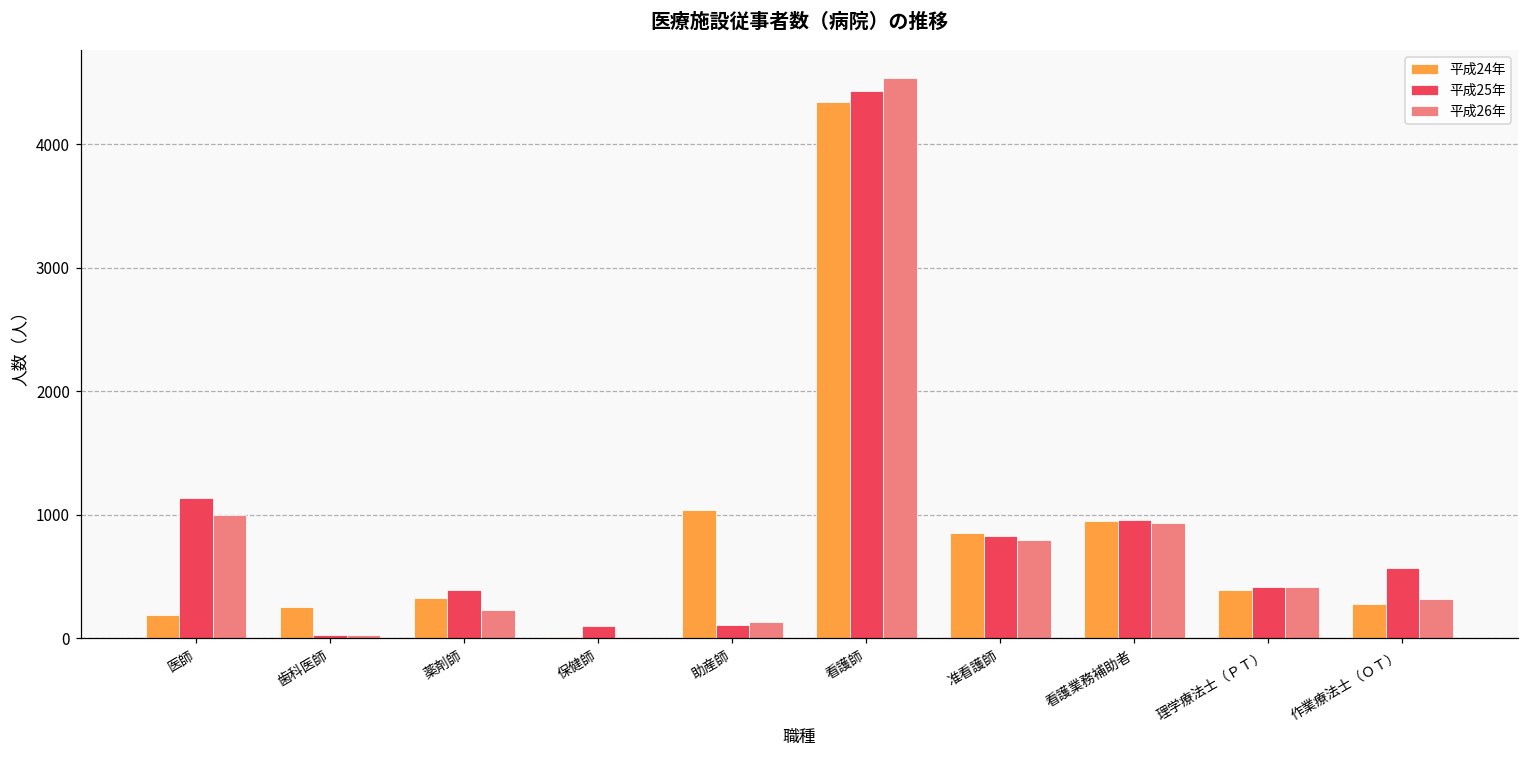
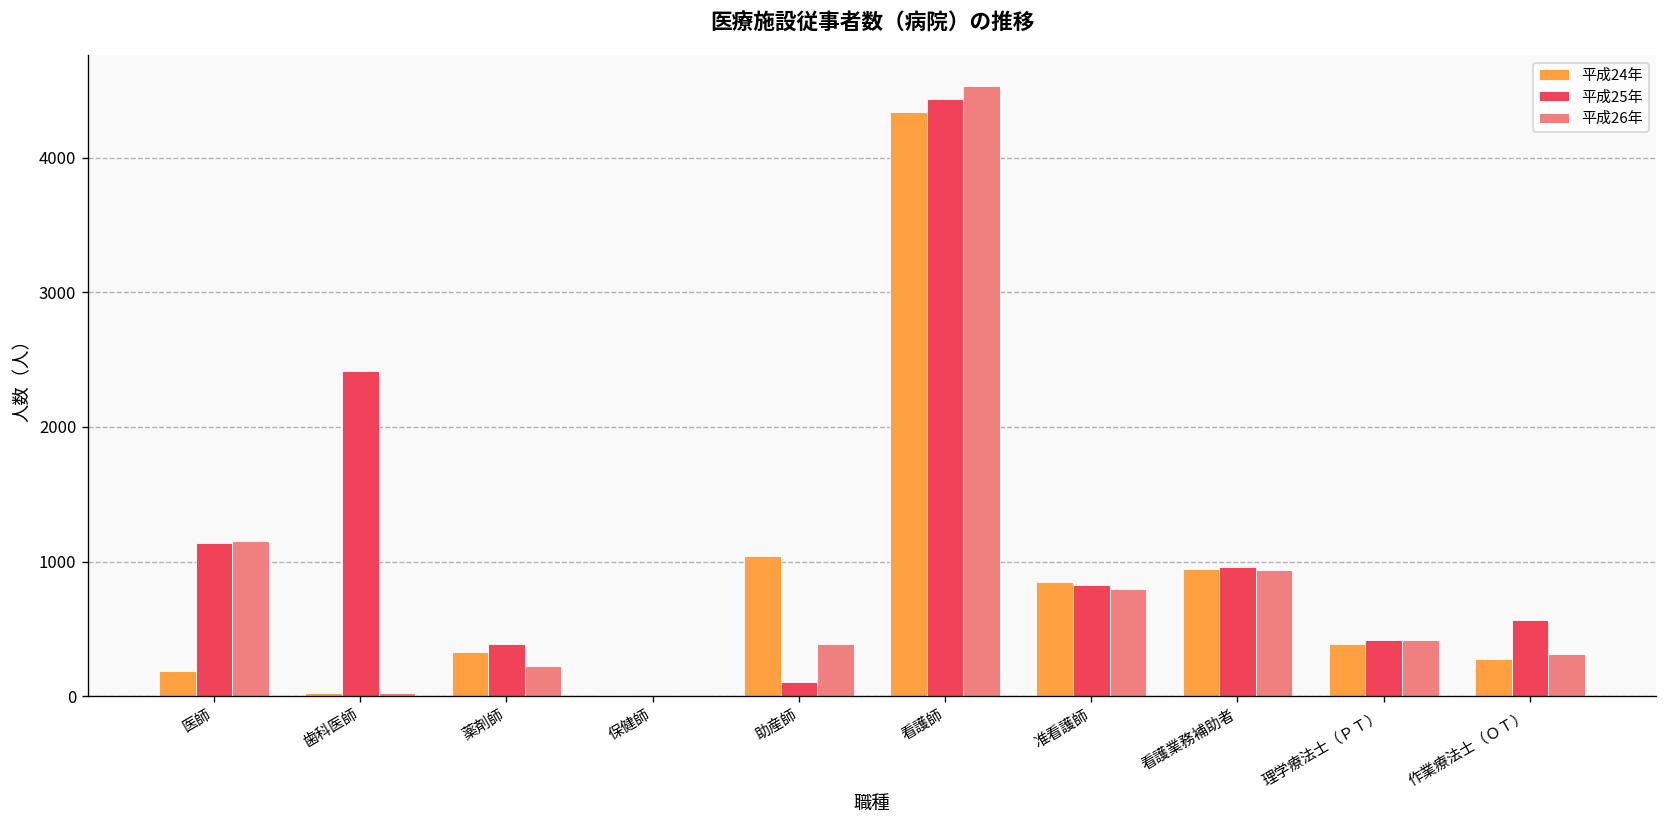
  {
    "平成24年": {
      "医師": 190,
-     "歯科医師": 250,
+     "歯科医師": 30,
      "薬剤師": 330,
      "助産師": 1040,
      "看護師": 4340,
      "准看護師": 850,
      "看護業務補助者": 950,
      "理学療法士（ＰＴ）": 390,
      "作業療法士（ＯＴ）": 280
    },
    "平成25年": {
      "医師": 1140,
-     "歯科医師": 20,
+     "歯科医師": 2410,
      "薬剤師": 390,
-     "保健師": 100,
+     "保健師": 10,
      "助産師": 100,
      "看護師": 4430,
      "准看護師": 830,
      "看護業務補助者": 960,
      "理学療法士（ＰＴ）": 420,
      "作業療法士（ＯＴ）": 570
    },
    "平成26年": {
-     "医師": 1000,
+     "医師": 1150,
      "歯科医師": 30,
      "薬剤師": 230,
-     "助産師": 130,
+     "助産師": 390,
      "看護師": 4540,
      "准看護師": 800,
      "看護業務補助者": 940,
      "理学療法士（ＰＴ）": 420,
      "作業療法士（ＯＴ）": 320
    }
  }
